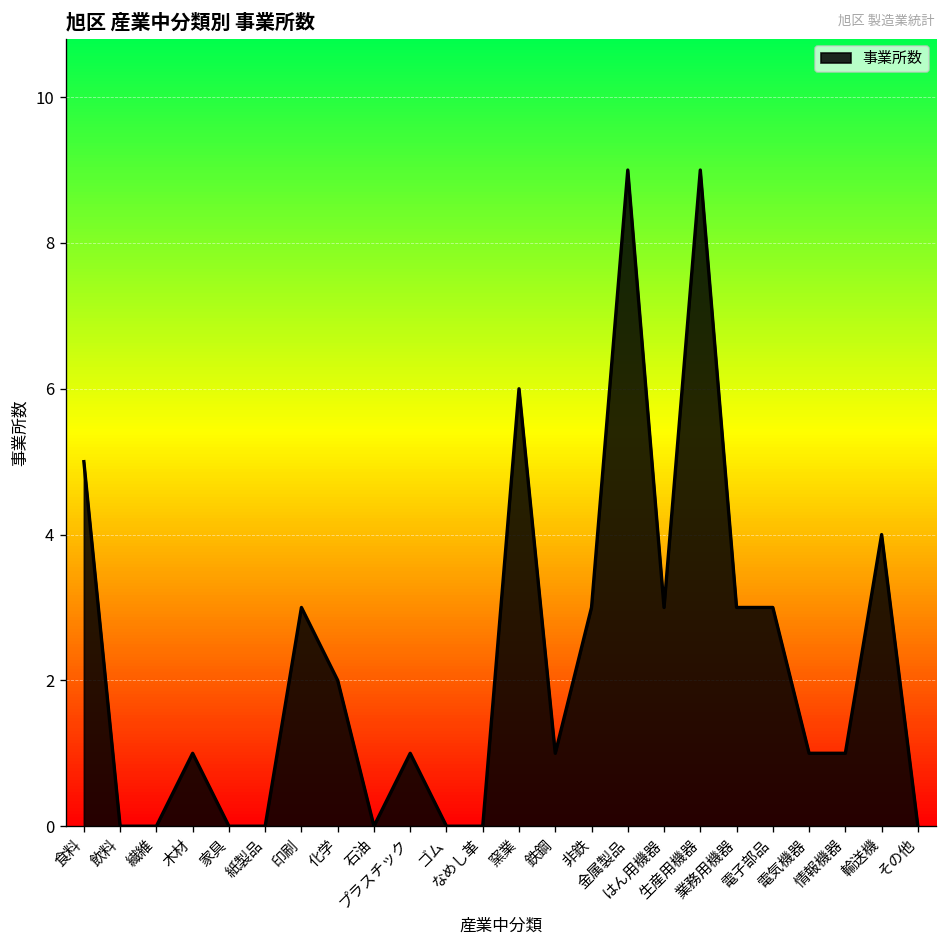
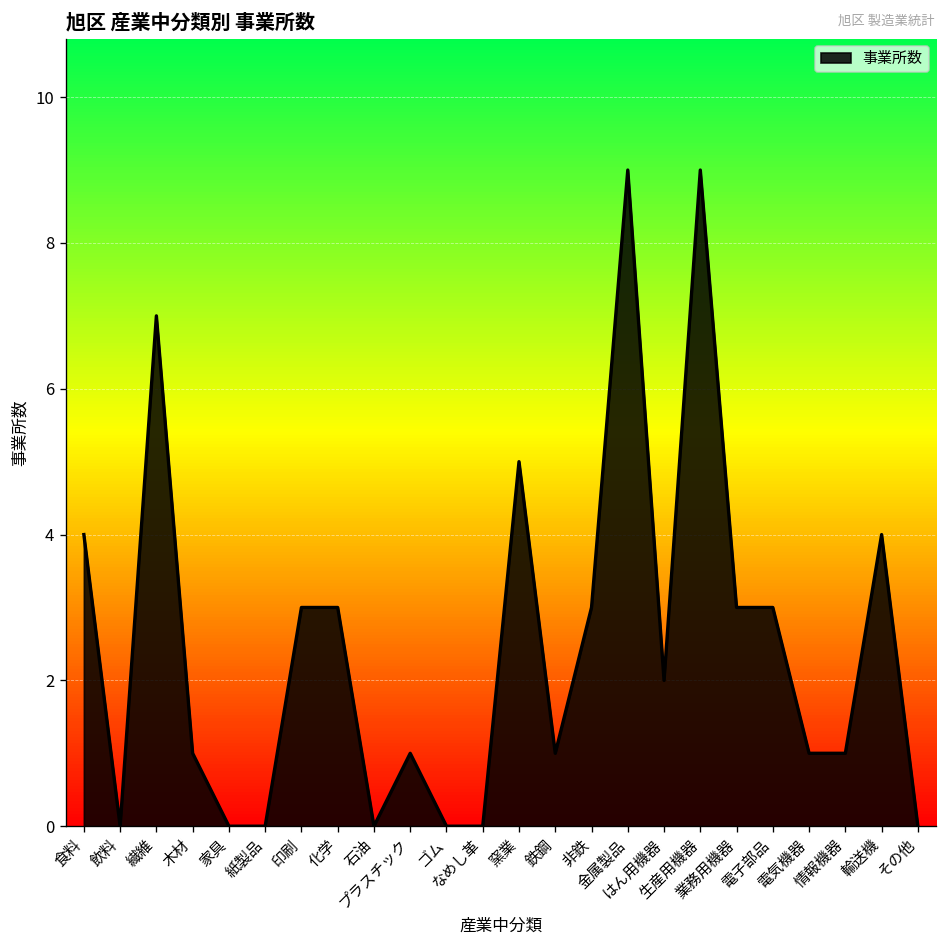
  {
-   "食料": 5,
+   "食料": 4,
    "飲料": 0,
-   "繊維": 0,
+   "繊維": 7,
    "木材": 1,
    "家具": 0,
    "紙製品": 0,
    "印刷": 3,
-   "化学": 2,
+   "化学": 3,
    "石油": 0,
    "プラスチック": 1,
    "ゴム": 0,
    "なめし革": 0,
-   "窯業": 6,
+   "窯業": 5,
    "鉄鋼": 1,
    "非鉄": 3,
    "金属製品": 9,
-   "はん用機器": 3,
+   "はん用機器": 2,
    "生産用機器": 9,
    "業務用機器": 3,
    "電子部品": 3,
    "電気機器": 1,
    "情報機器": 1,
    "輸送機": 4,
    "その他": 0
  }
